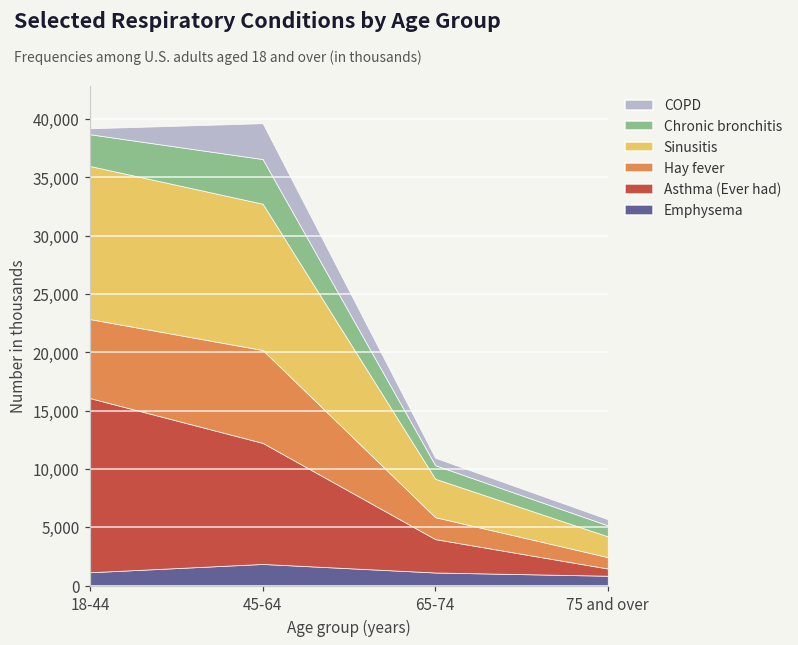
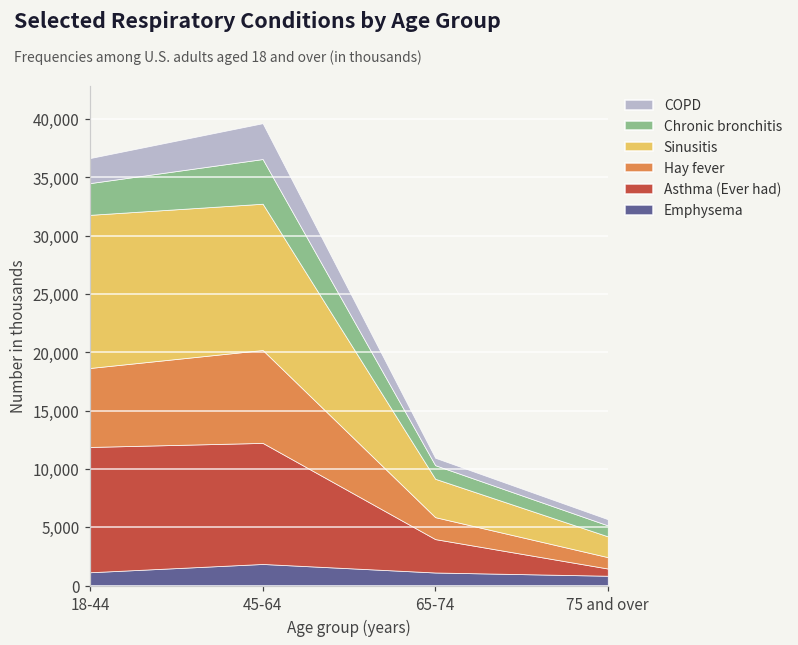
  {
    "Emphysema": {
      "18-44": "1,100",
      "45-64": "1,900",
      "65-74": "1,100",
      "75 and over": "800"
    },
    "Asthma (Ever had)": {
-     "18-44": "14,900",
+     "18-44": "10,700",
      "45-64": "10,400",
      "65-74": "2,900",
      "75 and over": "600"
    },
    "Hay fever": {
      "18-44": "6,800",
      "45-64": "8,000",
      "65-74": "1,900",
      "75 and over": "1,000"
    },
    "Sinusitis": {
      "18-44": "13,100",
      "45-64": "12,500",
      "65-74": "3,300",
      "75 and over": "1,800"
    },
    "Chronic bronchitis": {
      "18-44": "2,700",
      "45-64": "3,800",
      "65-74": "1,200",
      "75 and over": "900"
    },
    "COPD": {
-     "18-44": "500",
+     "18-44": "2,100",
      "45-64": "3,100",
      "65-74": "600",
      "75 and over": "500"
    }
  }
